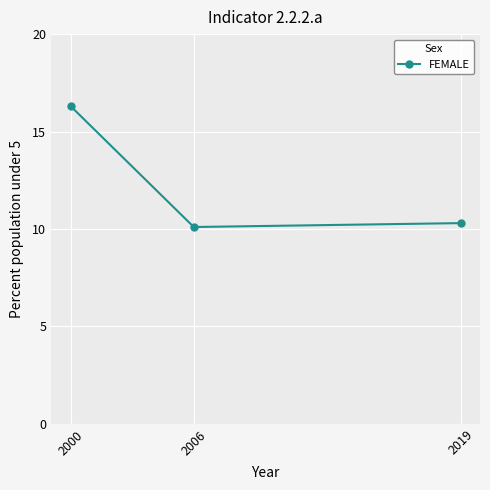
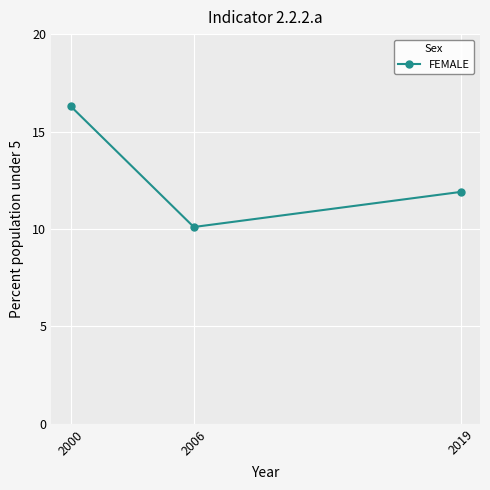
  {
    "2000": 16.3,
    "2006": 10.1,
-   "2019": 10.3
+   "2019": 11.9
  }
